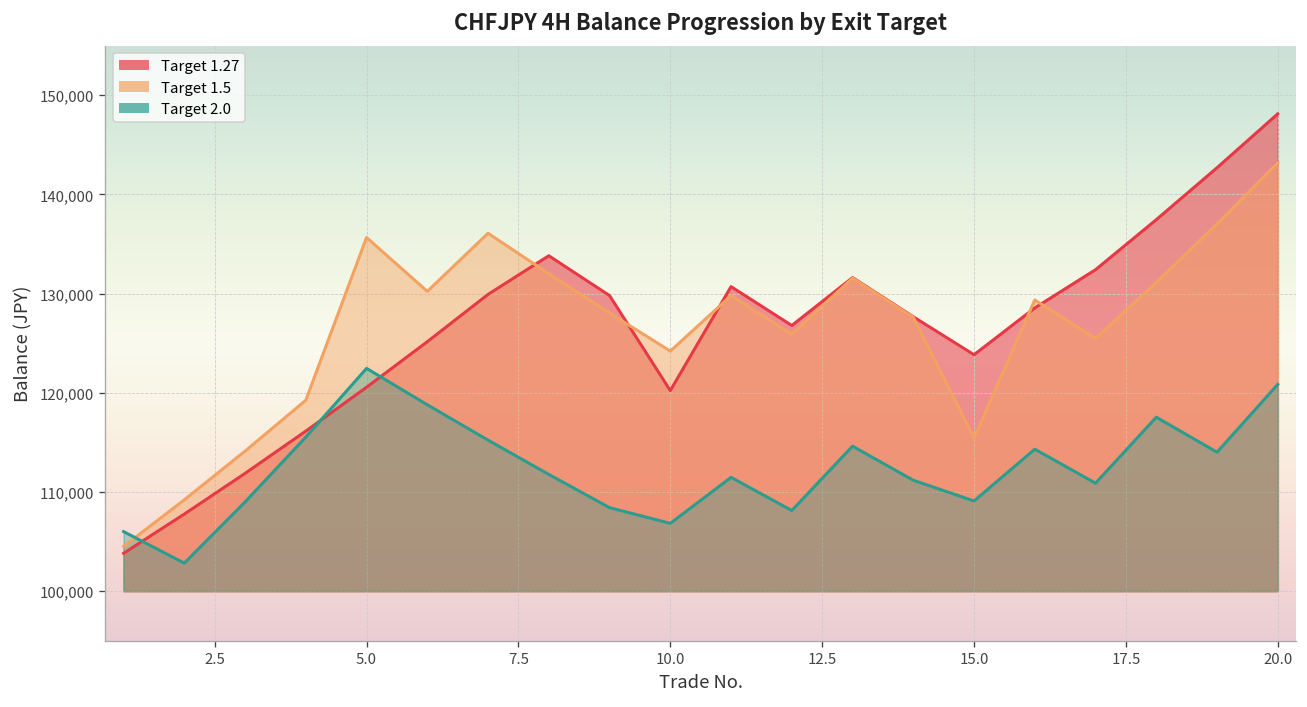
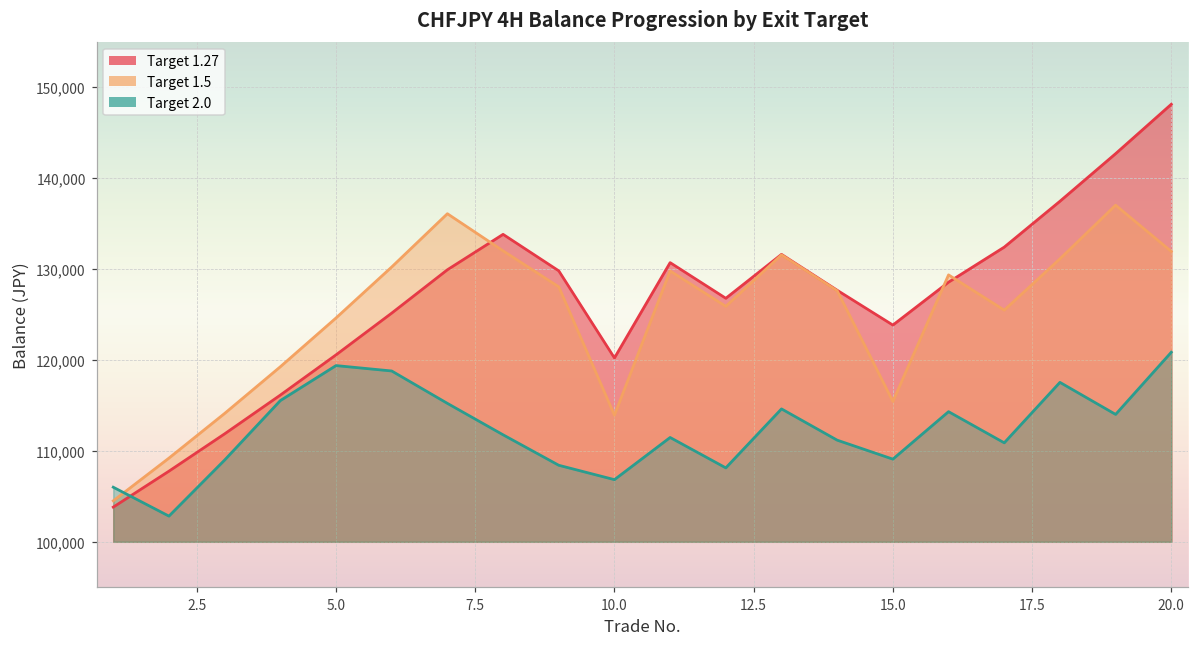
  {
    "Target 1.27": {
      "5.0": "121,000",
      "10.0": "120,000",
      "15.0": "124,000",
      "20.0": "148,000"
    },
    "Target 1.5": {
-     "5.0": "136,000",
-     "10.0": "124,000",
+     "5.0": "125,000",
+     "10.0": "114,000",
      "15.0": "115,000",
-     "20.0": "143,000"
+     "20.0": "132,000"
    },
    "Target 2.0": {
-     "5.0": "122,000",
+     "5.0": "119,000",
      "10.0": "107,000",
      "15.0": "109,000",
      "20.0": "121,000"
    }
  }
